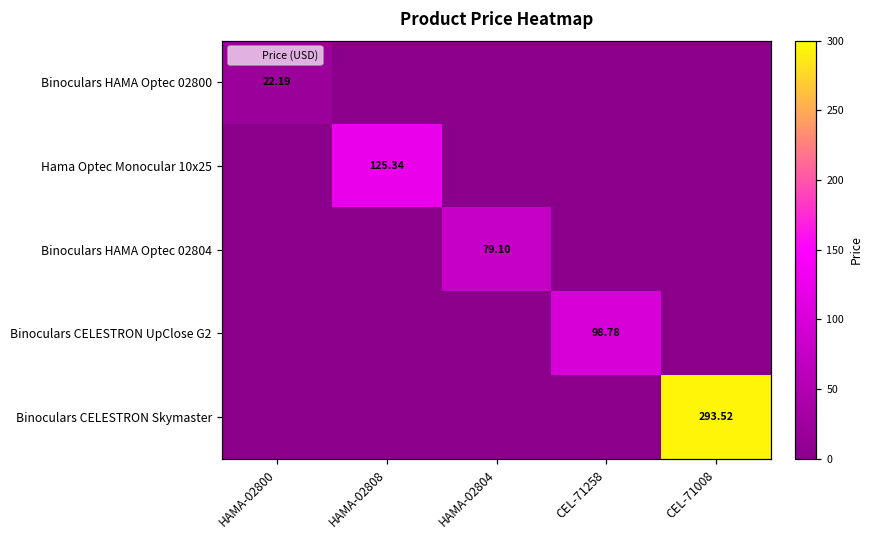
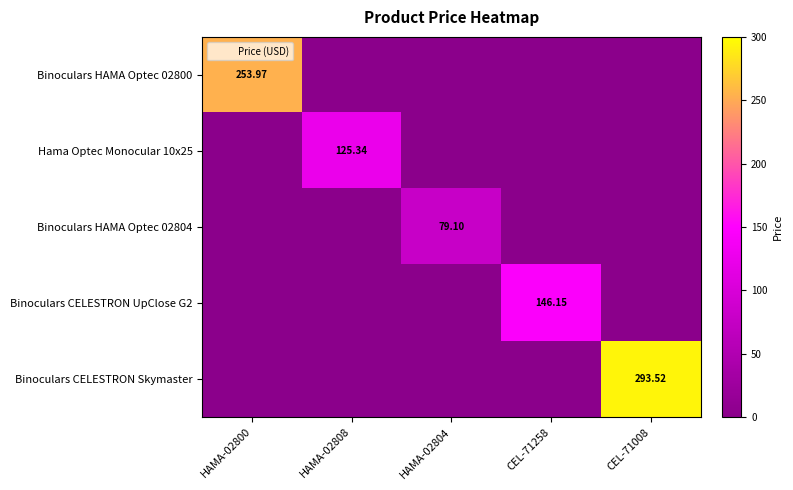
  {
    "Binoculars HAMA Optec 02800": {
-     "HAMA-02800": 22.19
+     "HAMA-02800": 253.97
    },
    "Hama Optec Monocular 10x25": {
      "HAMA-02808": 125.34
    },
    "Binoculars HAMA Optec 02804": {
      "HAMA-02804": 79.10
    },
    "Binoculars CELESTRON UpClose G2": {
-     "CEL-71258": 98.78
+     "CEL-71258": 146.15
    },
    "Binoculars CELESTRON Skymaster": {
      "CEL-71008": 293.52
    }
  }
